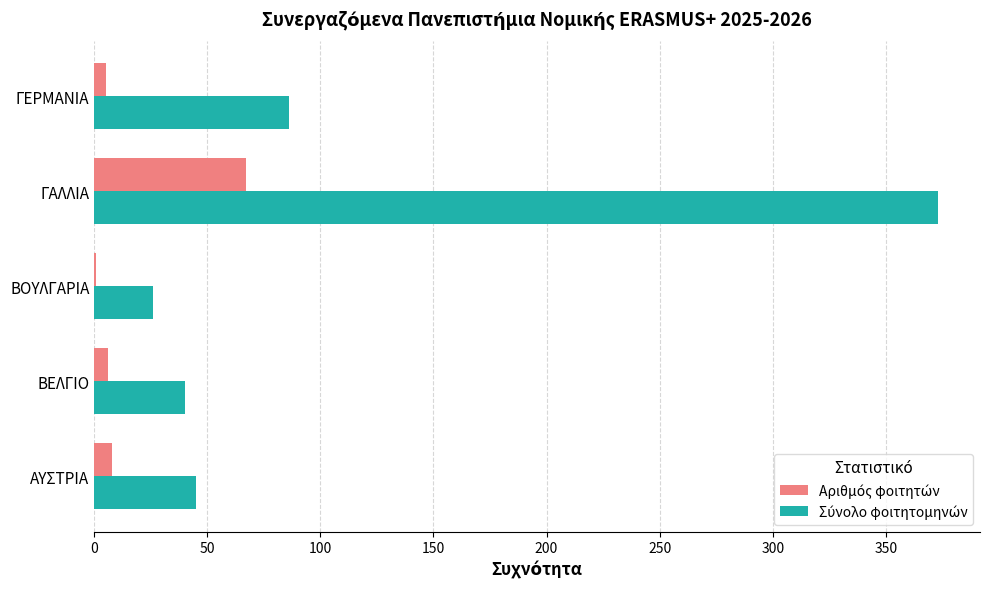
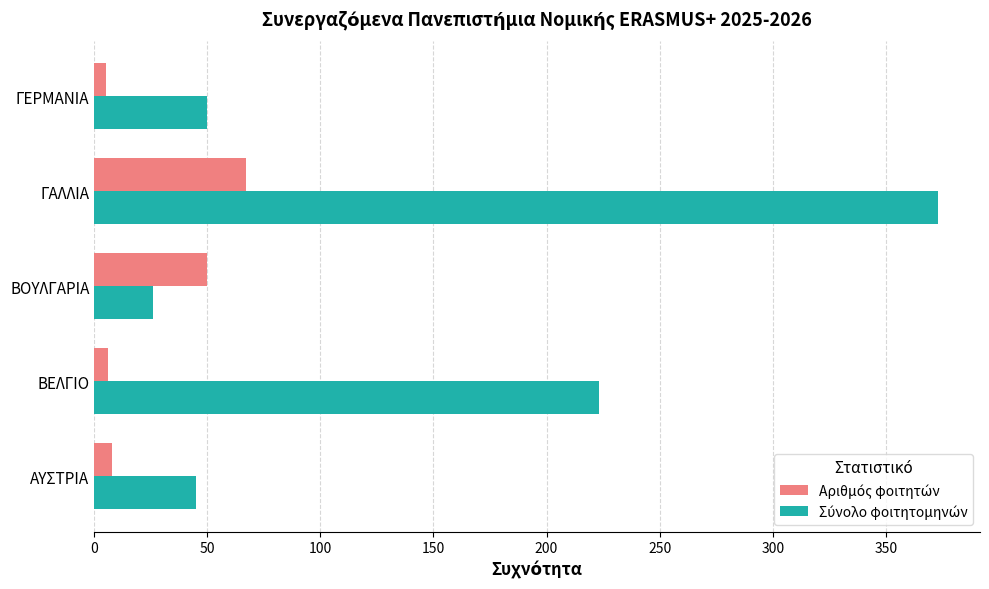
  {
    "Αριθμός φοιτητών": {
      "ΓΕΡΜΑΝΙΑ": 5,
      "ΓΑΛΛΙΑ": 67,
-     "ΒΟΥΛΓΑΡΙΑ": 1,
+     "ΒΟΥΛΓΑΡΙΑ": 50,
      "ΒΕΛΓΙΟ": 6,
      "ΑΥΣΤΡΙΑ": 8
    },
    "Σύνολο φοιτητομηνών": {
-     "ΓΕΡΜΑΝΙΑ": 86,
+     "ΓΕΡΜΑΝΙΑ": 50,
      "ΓΑΛΛΙΑ": 373,
      "ΒΟΥΛΓΑΡΙΑ": 26,
-     "ΒΕΛΓΙΟ": 40,
+     "ΒΕΛΓΙΟ": 223,
      "ΑΥΣΤΡΙΑ": 45
    }
  }
